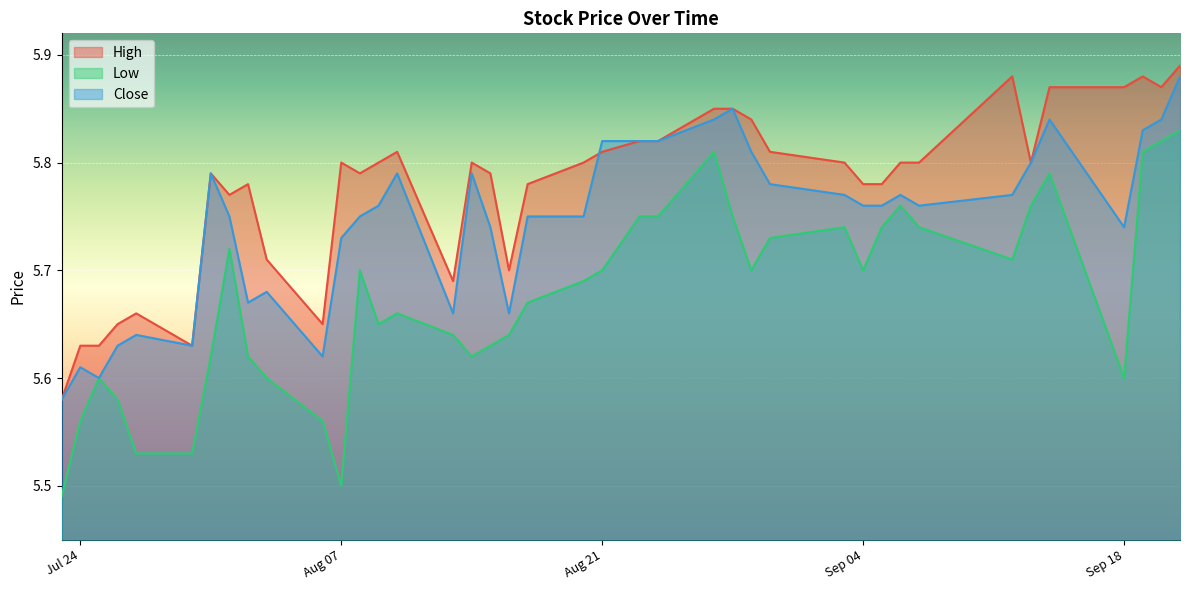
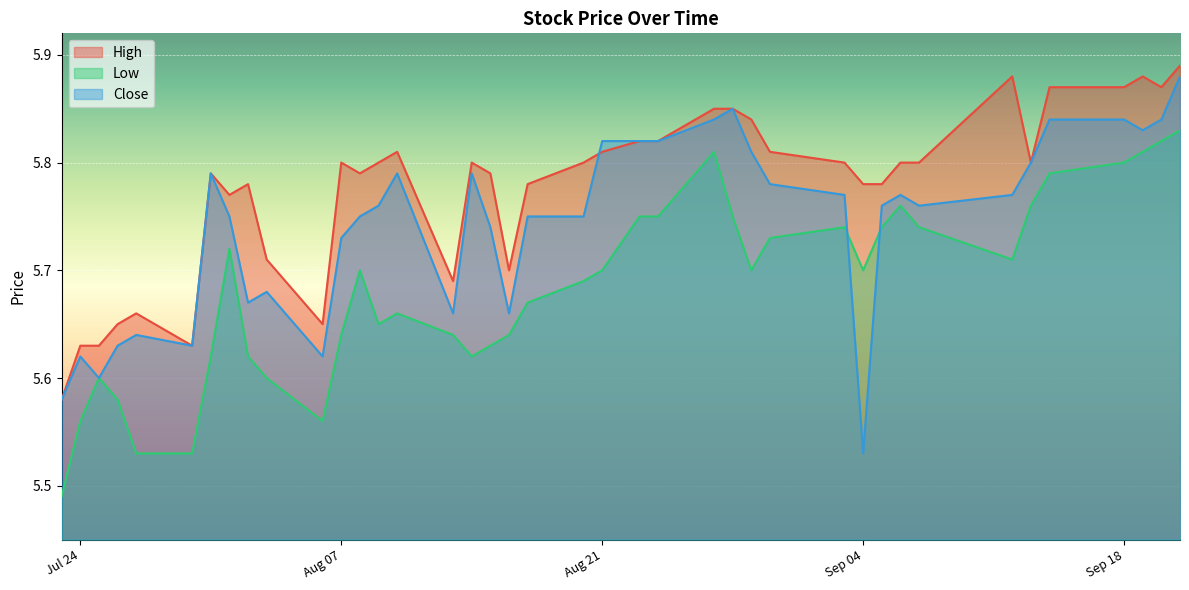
  {
    "High": {
      "Jul 24": 5.63,
      "Aug 07": 5.80,
      "Aug 21": 5.81,
      "Sep 04": 5.78,
      "Sep 18": 5.87
    },
    "Low": {
      "Jul 24": 5.56,
-     "Aug 07": 5.50,
+     "Aug 07": 5.64,
      "Aug 21": 5.70,
      "Sep 04": 5.70,
-     "Sep 18": 5.6
+     "Sep 18": 5.8
    },
    "Close": {
-     "Jul 24": 5.61,
+     "Jul 24": 5.62,
      "Aug 07": 5.73,
      "Aug 21": 5.82,
-     "Sep 04": 5.76,
-     "Sep 18": 5.74
+     "Sep 04": 5.53,
+     "Sep 18": 5.84
    }
  }
